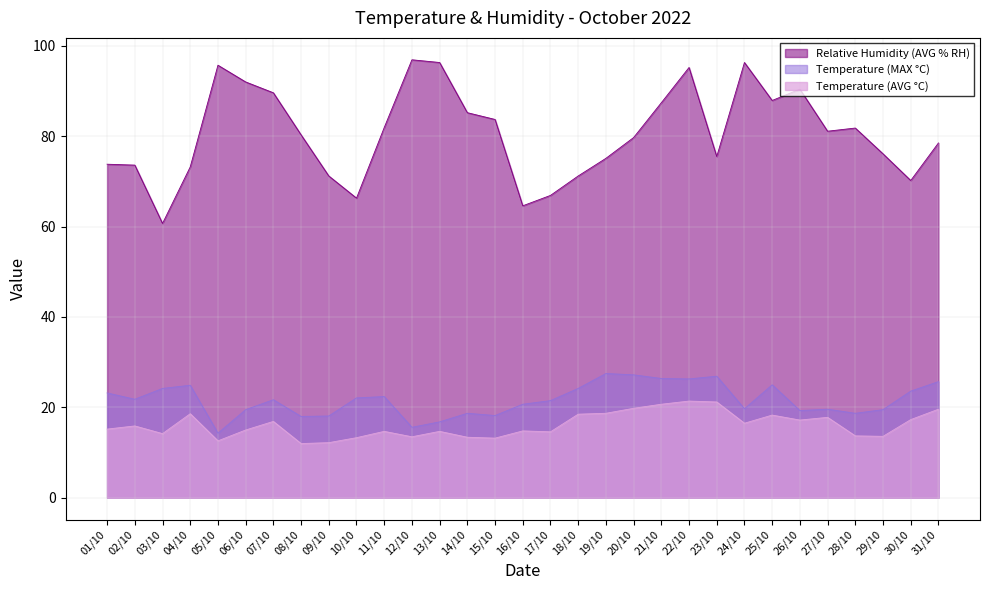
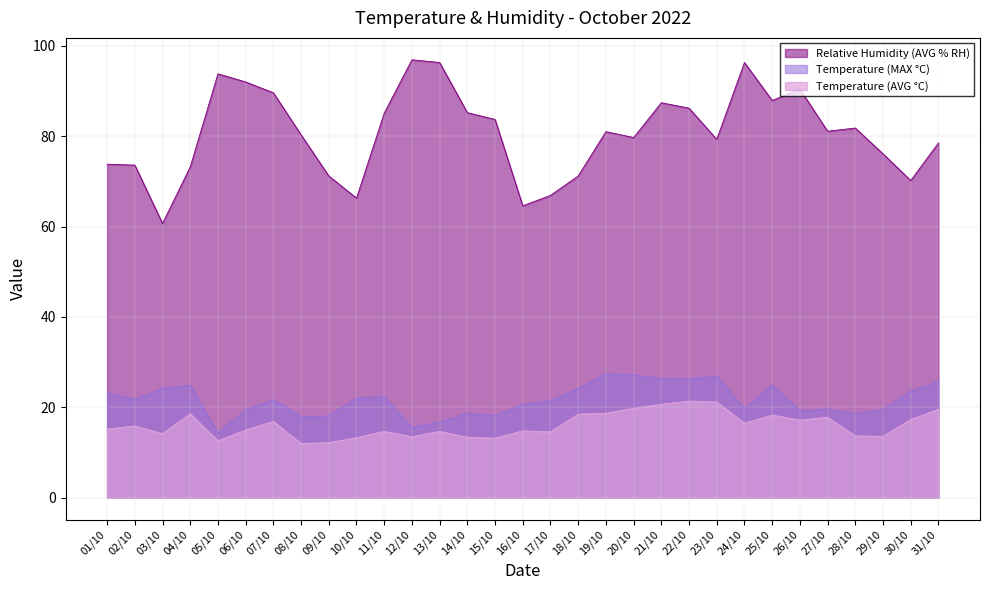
  {
    "Relative Humidity (AVG % RH)": {
      "01/10": 74,
      "02/10": 74,
      "03/10": 61,
      "04/10": 73,
-     "05/10": 96,
+     "05/10": 94,
      "06/10": 92,
      "07/10": 90,
      "08/10": 80,
      "09/10": 71,
      "10/10": 66,
-     "11/10": 82,
+     "11/10": 85,
      "12/10": 97,
      "13/10": 96,
      "14/10": 85,
      "15/10": 84,
      "16/10": 65,
      "17/10": 67,
      "18/10": 71,
-     "19/10": 75,
+     "19/10": 81,
      "20/10": 80,
      "21/10": 87,
-     "22/10": 95,
-     "23/10": 76,
+     "22/10": 86,
+     "23/10": 79,
      "24/10": 96,
      "25/10": 88,
      "27/10": 81,
      "28/10": 82,
      "29/10": 76,
      "30/10": 70,
      "31/10": 79
    }
  }
